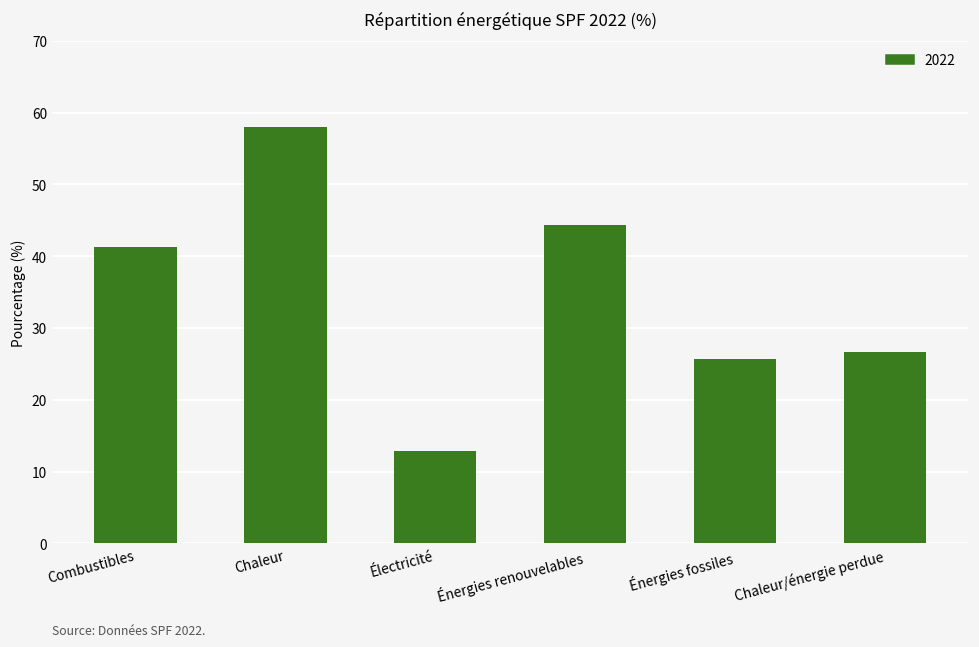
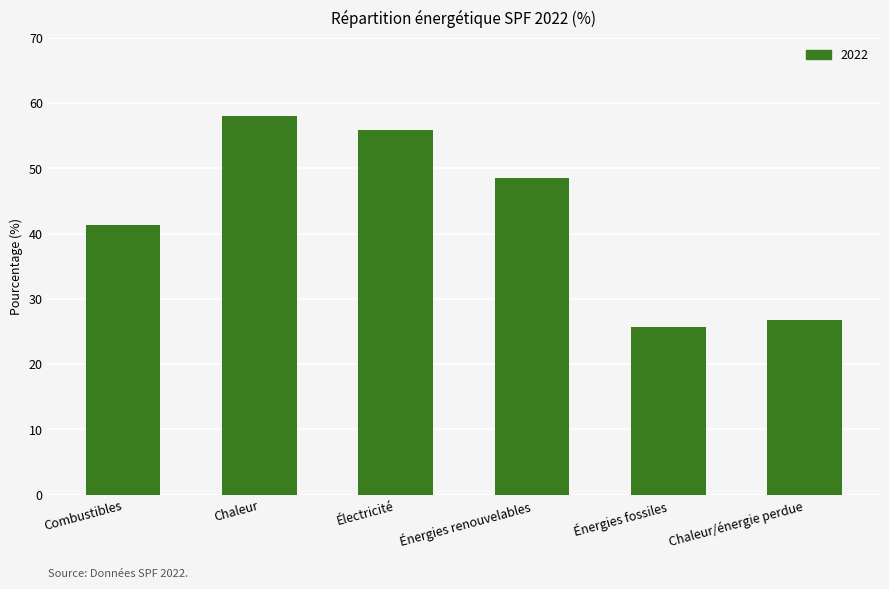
  {
    "Combustibles": 41,
    "Chaleur": 58,
-   "Électricité": 13,
-   "Énergies renouvelables": 44,
+   "Électricité": 56,
+   "Énergies renouvelables": 49,
    "Énergies fossiles": 26,
    "Chaleur/énergie perdue": 27
  }
